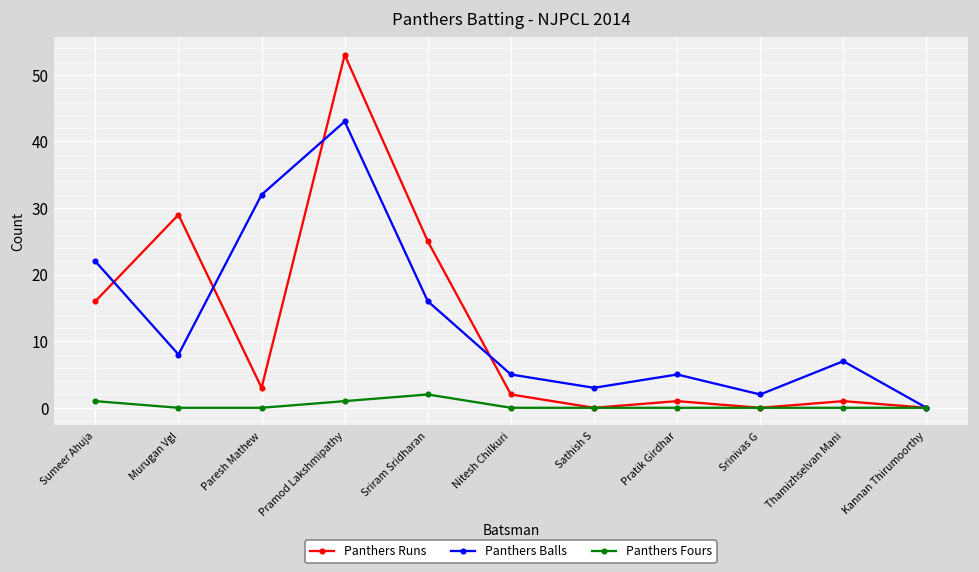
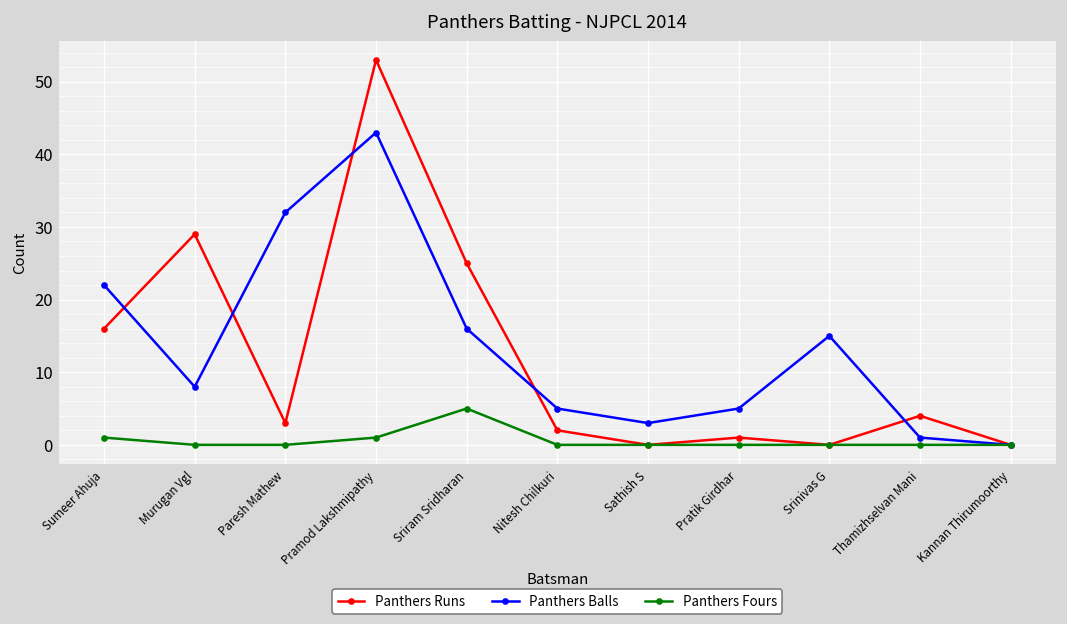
  {
    "Panthers Runs": {
      "Sumeer Ahuja": 16,
      "Murugan Vgl": 29,
      "Paresh Mathew": 3,
      "Pramod Lakshmipathy": 53,
      "Sriram Sridharan": 25,
      "Nitesh Chilkuri": 2,
      "Pratik Girdhar": 1,
-     "Thamizhselvan Mani": 1
+     "Thamizhselvan Mani": 4
    },
    "Panthers Balls": {
      "Sumeer Ahuja": 22,
      "Murugan Vgl": 8,
      "Paresh Mathew": 32,
      "Pramod Lakshmipathy": 43,
      "Sriram Sridharan": 16,
      "Nitesh Chilkuri": 5,
      "Sathish S": 3,
      "Pratik Girdhar": 5,
-     "Srinivas G": 2,
-     "Thamizhselvan Mani": 7
+     "Srinivas G": 15,
+     "Thamizhselvan Mani": 1
    },
    "Panthers Fours": {
      "Sumeer Ahuja": 1,
      "Murugan Vgl": 0,
      "Paresh Mathew": 0,
      "Pramod Lakshmipathy": 1,
-     "Sriram Sridharan": 2,
+     "Sriram Sridharan": 5,
      "Nitesh Chilkuri": 0,
      "Pratik Girdhar": 0,
      "Thamizhselvan Mani": 0
    }
  }
